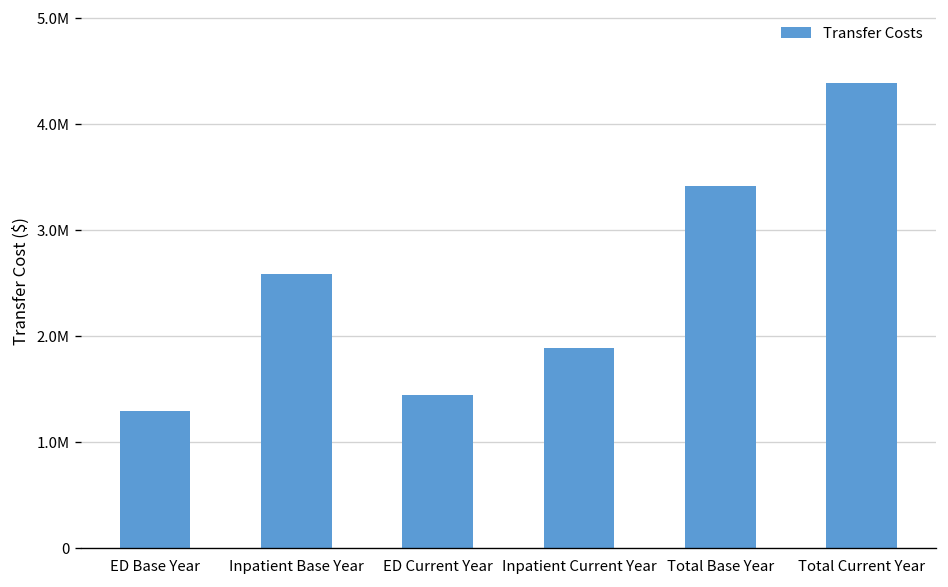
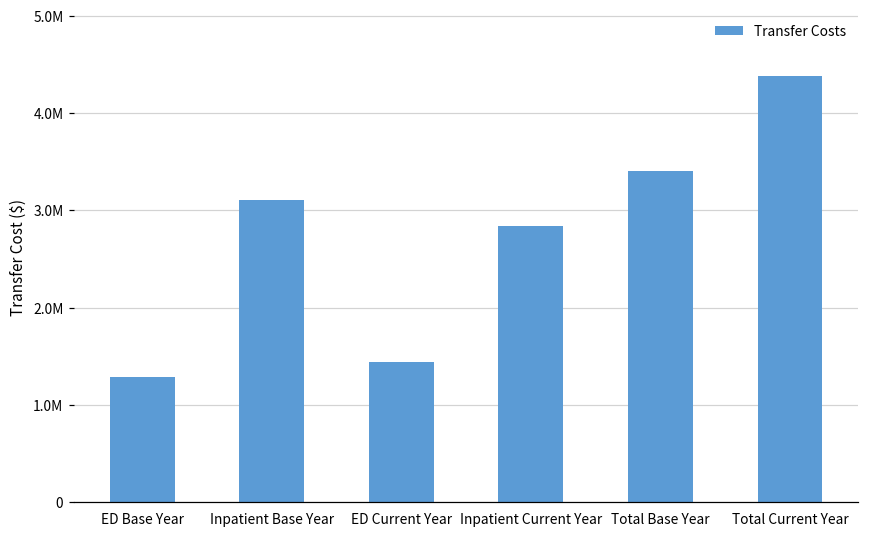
  {
    "ED Base Year": 1300000,
-   "Inpatient Base Year": 2600000,
+   "Inpatient Base Year": 3100000,
    "ED Current Year": 1400000,
-   "Inpatient Current Year": 1900000,
+   "Inpatient Current Year": 2800000,
    "Total Base Year": 3400000,
    "Total Current Year": 4400000
  }
